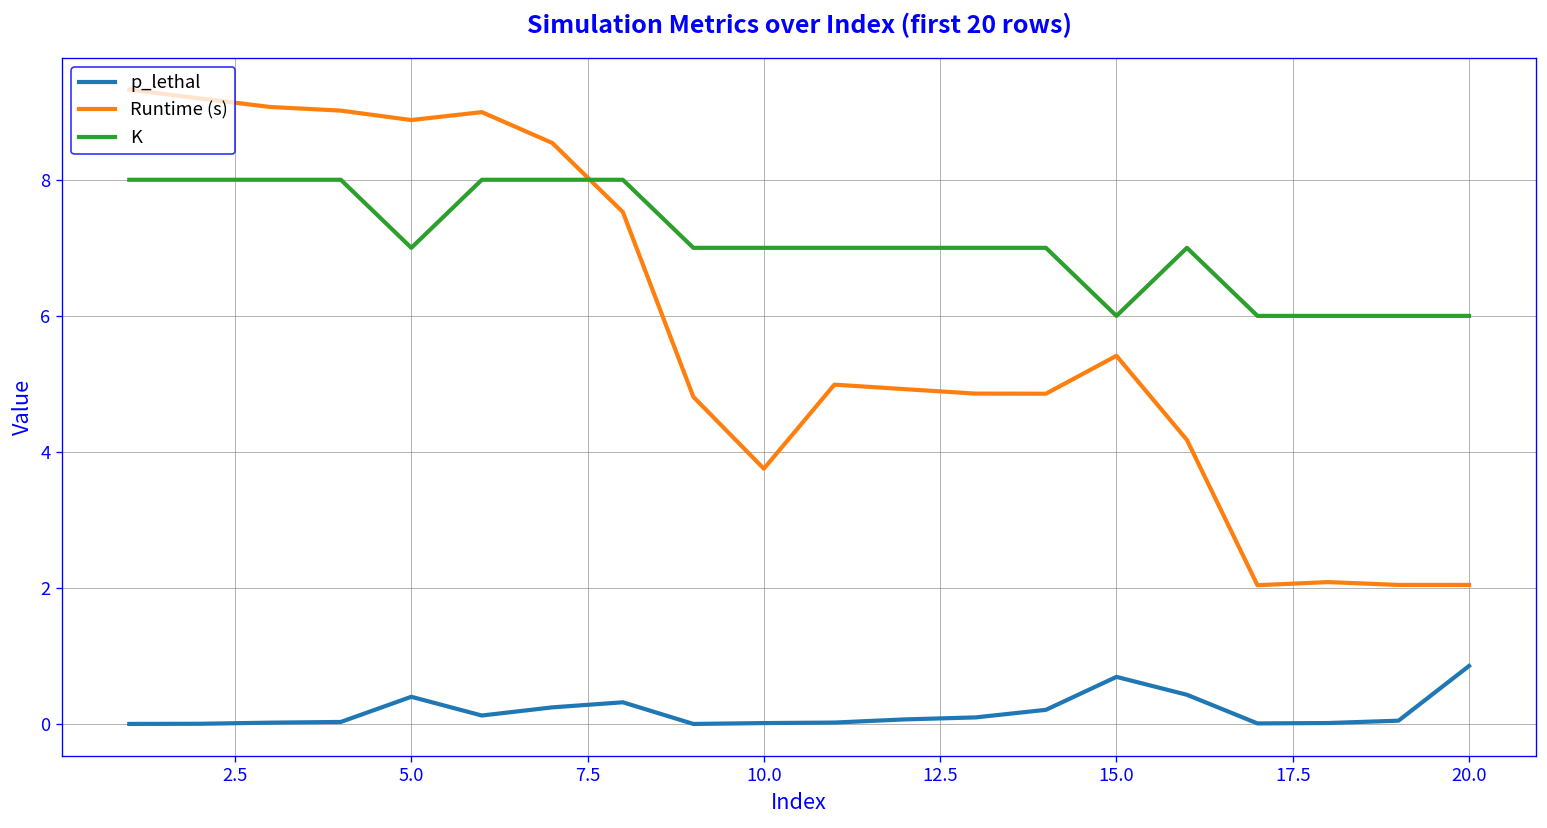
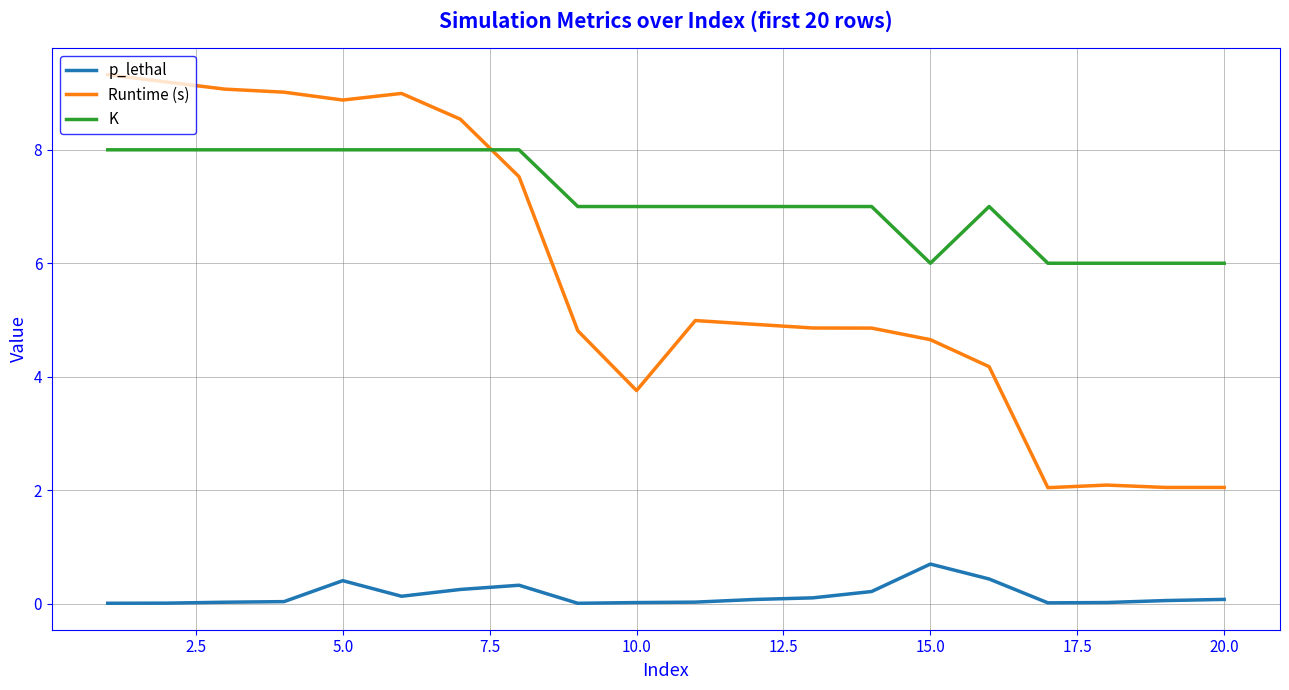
  {
    "p_lethal": {
      "5.0": 0.4,
      "10.0": 0.0,
      "15.0": 0.7,
-     "20.0": 0.9
+     "20.0": 0.1
    },
    "Runtime (s)": {
      "5.0": 8.9,
      "10.0": 3.8,
-     "15.0": 5.4,
+     "15.0": 4.7,
      "20.0": 2.0
    },
    "K": {
-     "5.0": 7,
+     "5.0": 8,
      "10.0": 7,
      "15.0": 6,
      "20.0": 6
    }
  }
